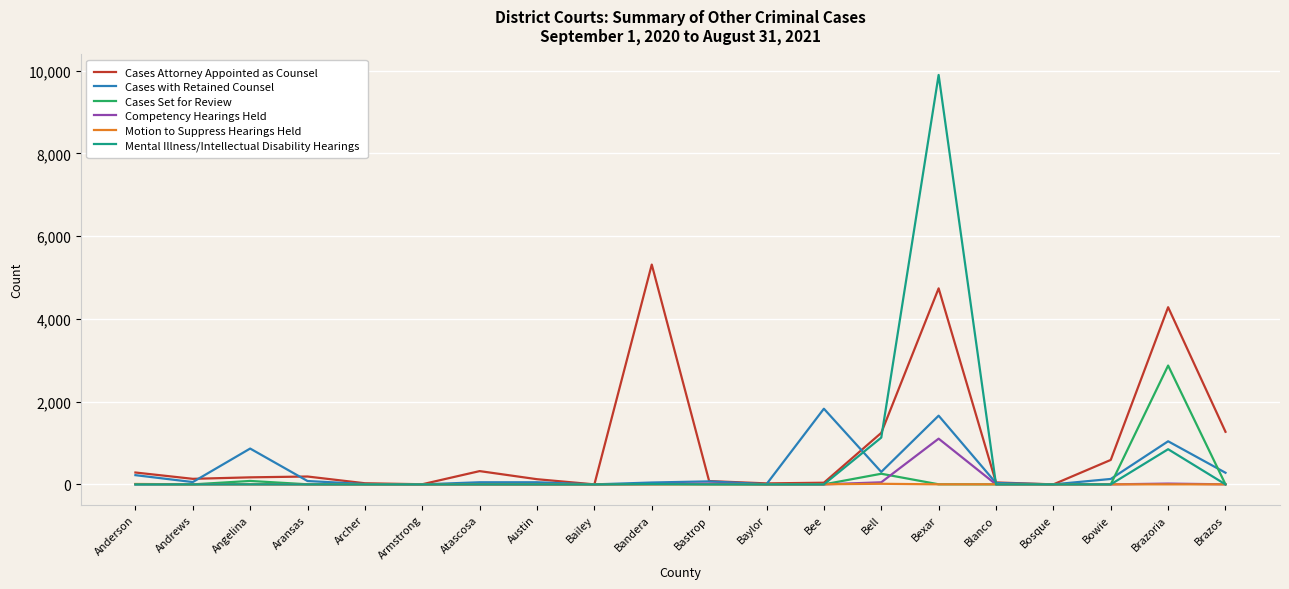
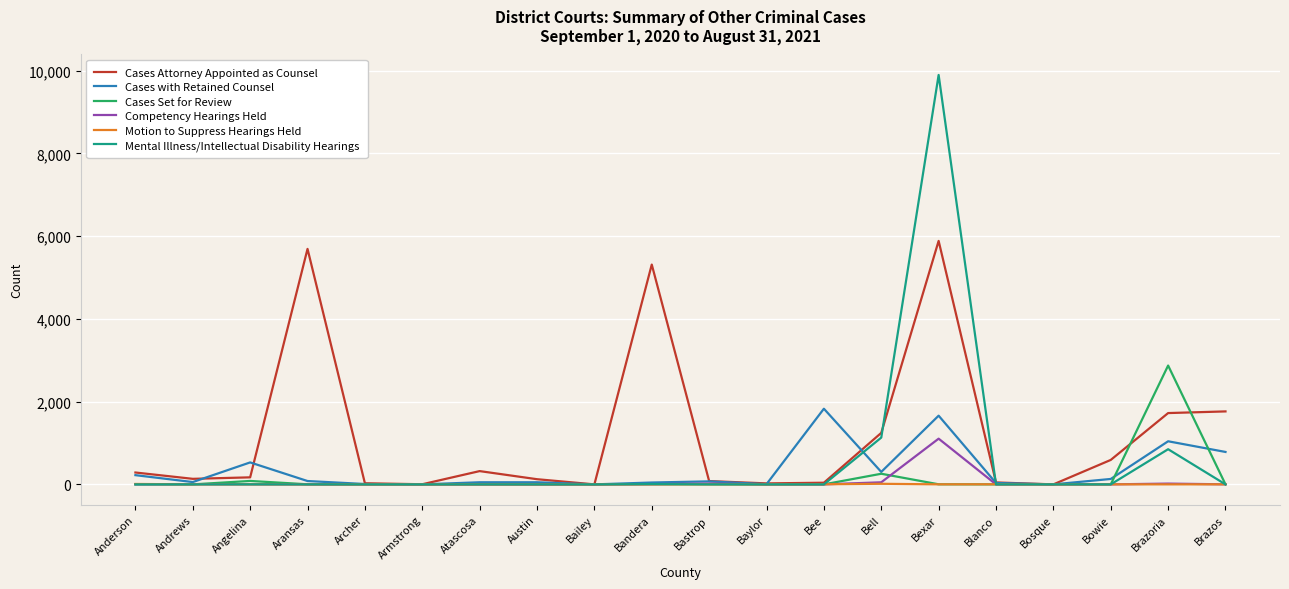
  {
    "Cases Attorney Appointed as Counsel": {
      "Anderson": "300",
      "Andrews": "100",
      "Angelina": "200",
-     "Aransas": "200",
+     "Aransas": "5,700",
      "Atascosa": "300",
      "Austin": "100",
      "Bandera": "5,300",
      "Bell": "1,200",
-     "Bexar": "4,700",
+     "Bexar": "5,900",
      "Bowie": "600",
-     "Brazoria": "4,300",
-     "Brazos": "1,300"
+     "Brazoria": "1,700",
+     "Brazos": "1,800"
    },
    "Cases with Retained Counsel": {
      "Anderson": "200",
-     "Angelina": "900",
+     "Angelina": "500",
      "Aransas": "100",
      "Bee": "1,800",
      "Bexar": "1,700",
      "Bowie": "100",
      "Brazoria": "1,000",
-     "Brazos": "300"
+     "Brazos": "800"
    },
    "Competency Hearings Held": {
      "Bexar": "1,100"
    }
  }
